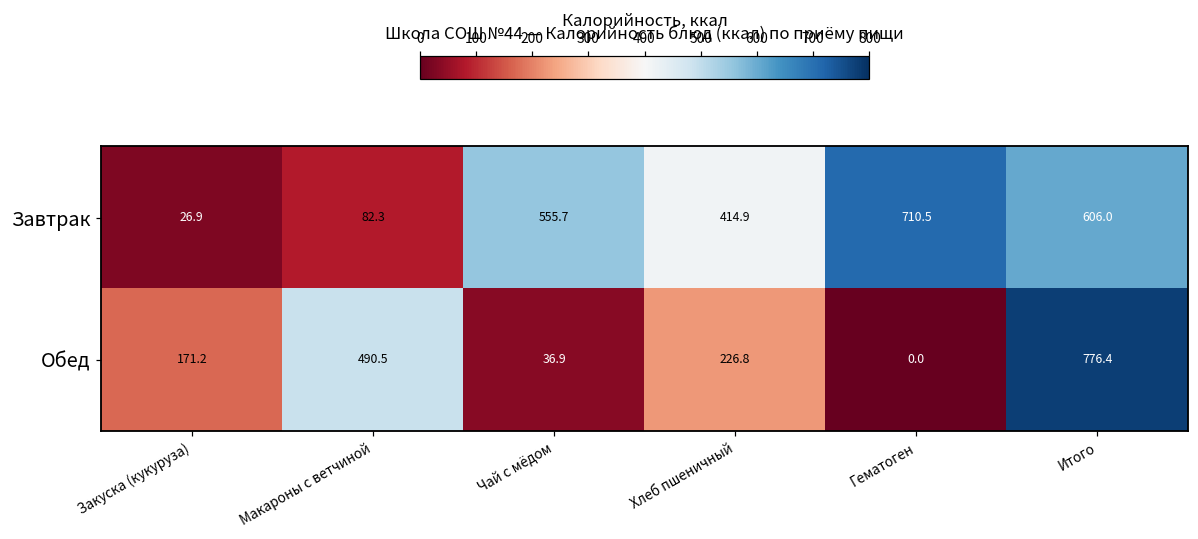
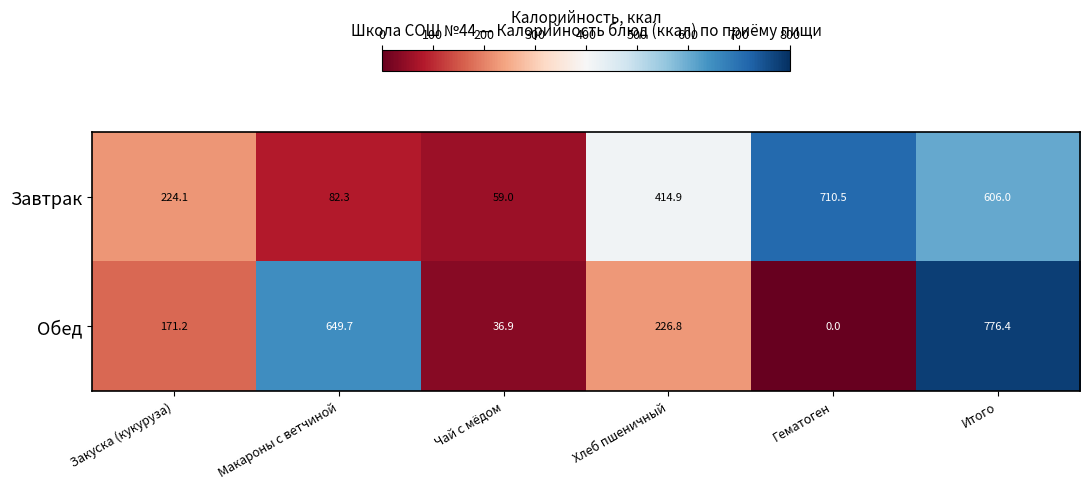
  {
    "Завтрак": {
-     "Закуска (кукуруза)": 26.9,
+     "Закуска (кукуруза)": 224.1,
      "Макароны с ветчиной": 82.3,
-     "Чай с мёдом": 555.7,
+     "Чай с мёдом": 59.0,
      "Хлеб пшеничный": 414.9,
      "Гематоген": 710.5,
      "Итого": 606.0
    },
    "Обед": {
      "Закуска (кукуруза)": 171.2,
-     "Макароны с ветчиной": 490.5,
+     "Макароны с ветчиной": 649.7,
      "Чай с мёдом": 36.9,
      "Хлеб пшеничный": 226.8,
      "Гематоген": 0.0,
      "Итого": 776.4
    }
  }
